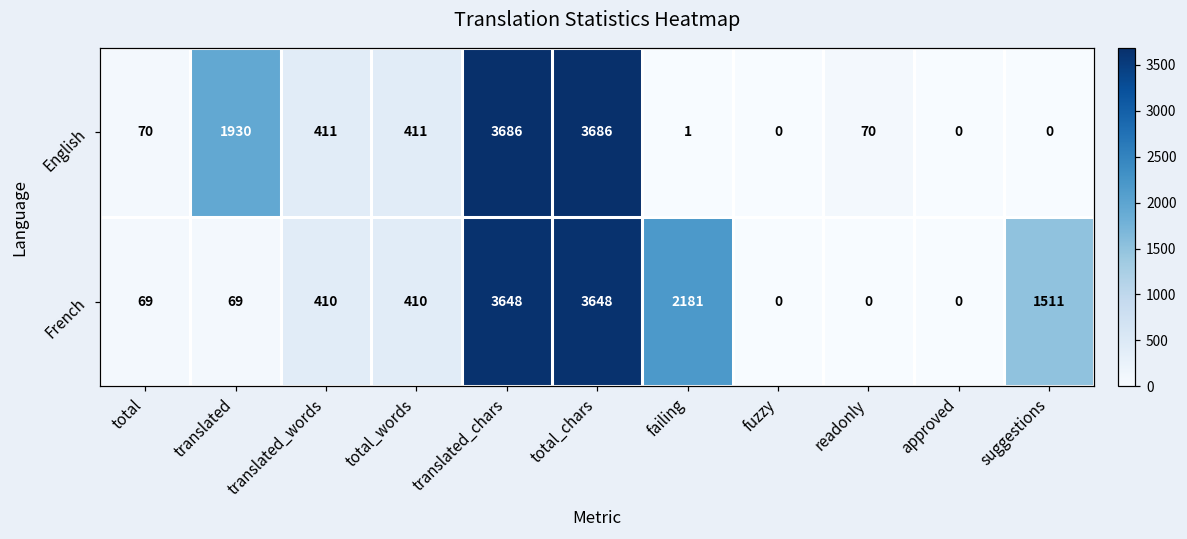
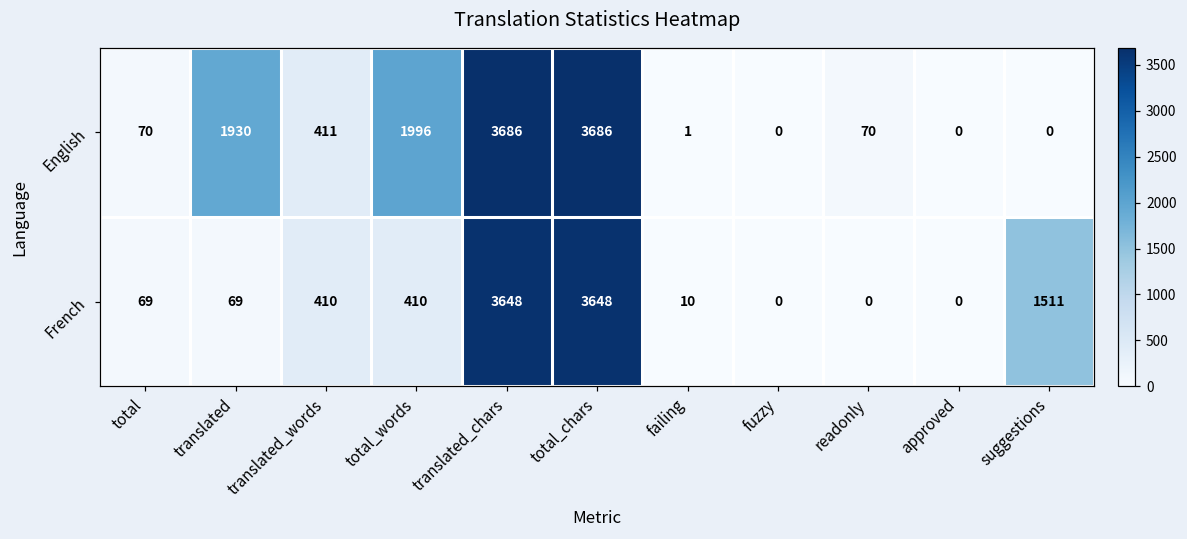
  {
    "English": {
      "total": 70,
      "translated": 1930,
      "translated_words": 411,
-     "total_words": 411,
+     "total_words": 1996,
      "translated_chars": 3686,
      "total_chars": 3686,
      "failing": 1,
      "fuzzy": 0,
      "readonly": 70,
      "approved": 0,
      "suggestions": 0
    },
    "French": {
      "total": 69,
      "translated": 69,
      "translated_words": 410,
      "total_words": 410,
      "translated_chars": 3648,
      "total_chars": 3648,
-     "failing": 2181,
+     "failing": 10,
      "fuzzy": 0,
      "readonly": 0,
      "approved": 0,
      "suggestions": 1511
    }
  }
